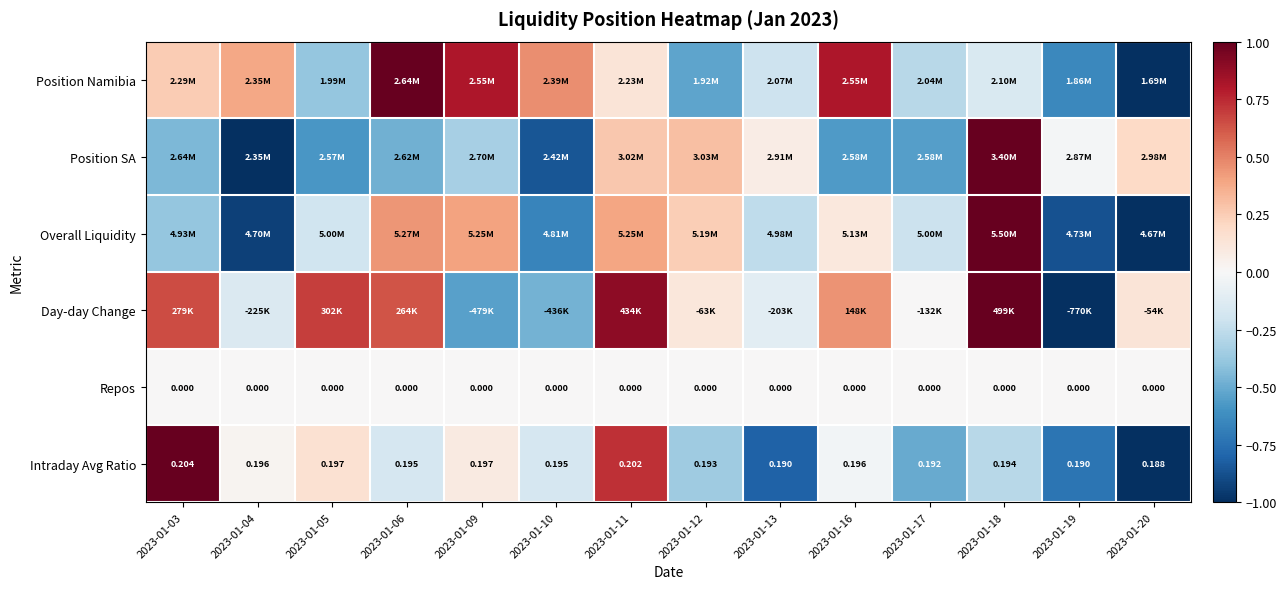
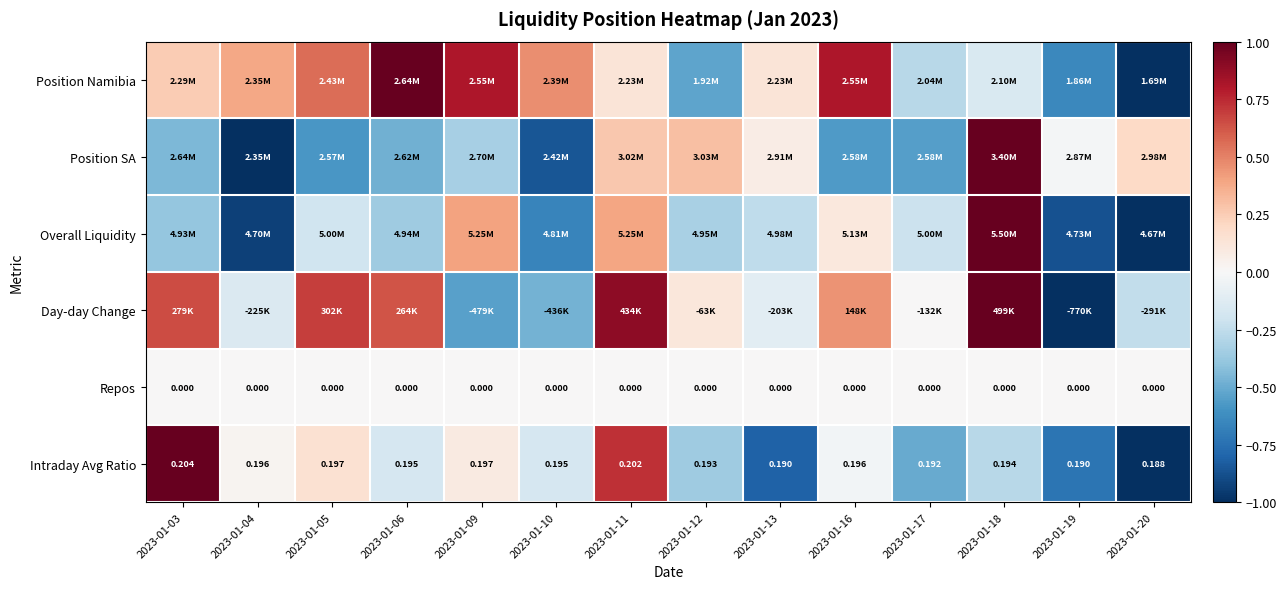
  {
    "Position Namibia": {
      "2023-01-03": "2.29M",
      "2023-01-04": "2.35M",
-     "2023-01-05": "1.99M",
+     "2023-01-05": "2.43M",
      "2023-01-06": "2.64M",
      "2023-01-09": "2.55M",
      "2023-01-10": "2.39M",
      "2023-01-11": "2.23M",
      "2023-01-12": "1.92M",
-     "2023-01-13": "2.07M",
+     "2023-01-13": "2.23M",
      "2023-01-16": "2.55M",
      "2023-01-17": "2.04M",
      "2023-01-18": "2.10M",
      "2023-01-19": "1.86M",
      "2023-01-20": "1.69M"
    },
    "Position SA": {
      "2023-01-03": "2.64M",
      "2023-01-04": "2.35M",
      "2023-01-05": "2.57M",
      "2023-01-06": "2.62M",
      "2023-01-09": "2.70M",
      "2023-01-10": "2.42M",
      "2023-01-11": "3.02M",
      "2023-01-12": "3.03M",
      "2023-01-13": "2.91M",
      "2023-01-16": "2.58M",
      "2023-01-17": "2.58M",
      "2023-01-18": "3.40M",
      "2023-01-19": "2.87M",
      "2023-01-20": "2.98M"
    },
    "Overall Liquidity": {
      "2023-01-03": "4.93M",
      "2023-01-04": "4.70M",
      "2023-01-05": "5.00M",
-     "2023-01-06": "5.27M",
+     "2023-01-06": "4.94M",
      "2023-01-09": "5.25M",
      "2023-01-10": "4.81M",
      "2023-01-11": "5.25M",
-     "2023-01-12": "5.19M",
+     "2023-01-12": "4.95M",
      "2023-01-13": "4.98M",
      "2023-01-16": "5.13M",
      "2023-01-17": "5.00M",
      "2023-01-18": "5.50M",
      "2023-01-19": "4.73M",
      "2023-01-20": "4.67M"
    },
    "Day-day Change": {
      "2023-01-03": "279K",
      "2023-01-04": "-225K",
      "2023-01-05": "302K",
      "2023-01-06": "264K",
      "2023-01-09": "-479K",
      "2023-01-10": "-436K",
      "2023-01-11": "434K",
      "2023-01-12": "-63K",
      "2023-01-13": "-203K",
      "2023-01-16": "148K",
      "2023-01-17": "-132K",
      "2023-01-18": "499K",
      "2023-01-19": "-770K",
-     "2023-01-20": "-54K"
+     "2023-01-20": "-291K"
    },
    "Repos": {
      "2023-01-03": "0.000",
      "2023-01-04": "0.000",
      "2023-01-05": "0.000",
      "2023-01-06": "0.000",
      "2023-01-09": "0.000",
      "2023-01-10": "0.000",
      "2023-01-11": "0.000",
      "2023-01-12": "0.000",
      "2023-01-13": "0.000",
      "2023-01-16": "0.000",
      "2023-01-17": "0.000",
      "2023-01-18": "0.000",
      "2023-01-19": "0.000",
      "2023-01-20": "0.000"
    },
    "Intraday Avg Ratio": {
      "2023-01-03": "0.204",
      "2023-01-04": "0.196",
      "2023-01-05": "0.197",
      "2023-01-06": "0.195",
      "2023-01-09": "0.197",
      "2023-01-10": "0.195",
      "2023-01-11": "0.202",
      "2023-01-12": "0.193",
      "2023-01-13": "0.190",
      "2023-01-16": "0.196",
      "2023-01-17": "0.192",
      "2023-01-18": "0.194",
      "2023-01-19": "0.190",
      "2023-01-20": "0.188"
    }
  }
